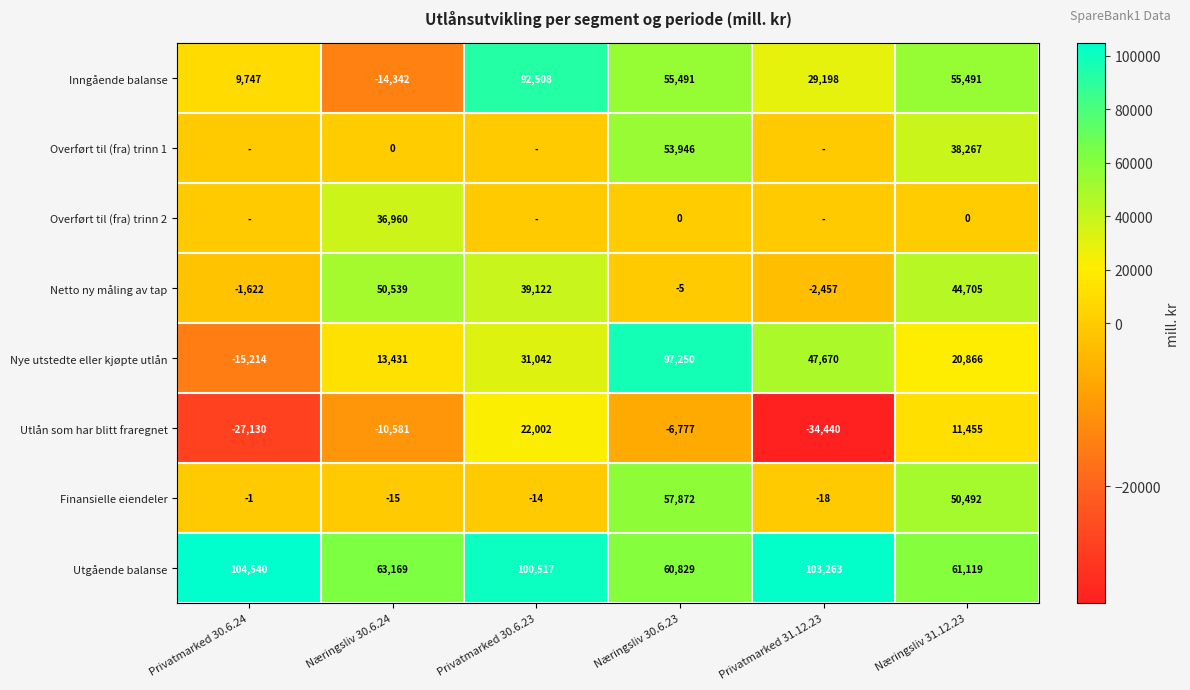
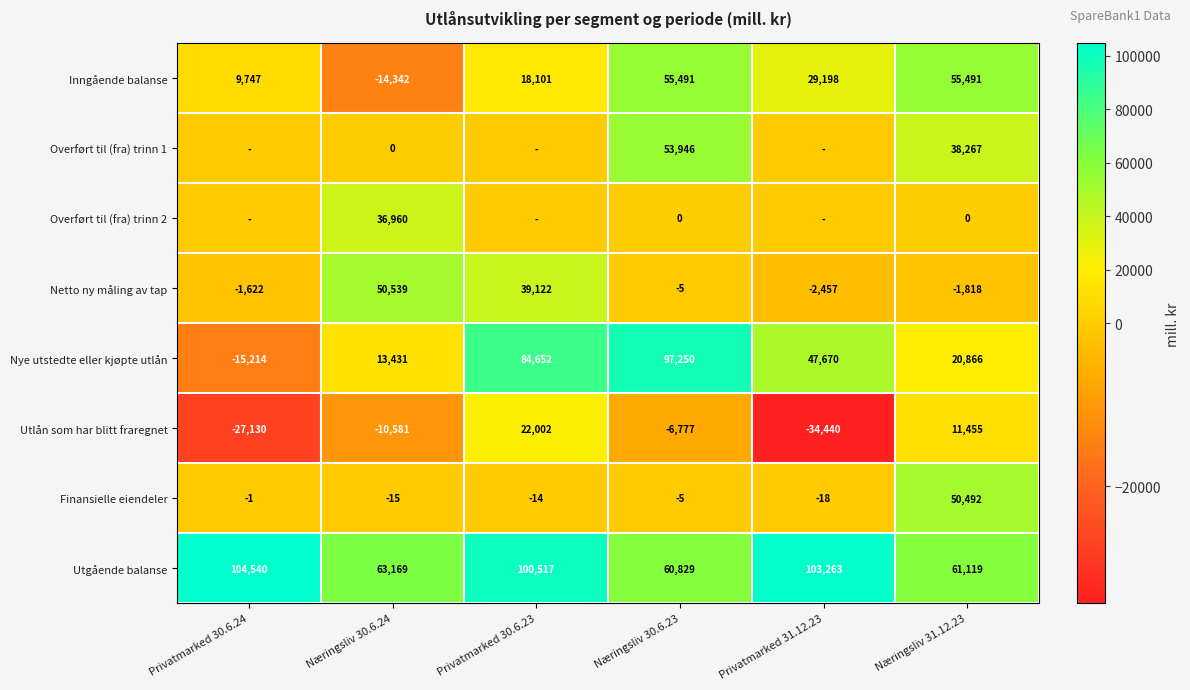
  {
    "Inngående balanse": {
      "Privatmarked 30.6.24": "9,747",
      "Næringsliv 30.6.24": "-14,342",
-     "Privatmarked 30.6.23": "92,508",
+     "Privatmarked 30.6.23": "18,101",
      "Næringsliv 30.6.23": "55,491",
      "Privatmarked 31.12.23": "29,198",
      "Næringsliv 31.12.23": "55,491"
    },
    "Overført til (fra) trinn 1": {
      "Næringsliv 30.6.24": "0",
      "Næringsliv 30.6.23": "53,946",
      "Næringsliv 31.12.23": "38,267"
    },
    "Overført til (fra) trinn 2": {
      "Næringsliv 30.6.24": "36,960",
      "Næringsliv 30.6.23": "0",
      "Næringsliv 31.12.23": "0"
    },
    "Netto ny måling av tap": {
      "Privatmarked 30.6.24": "-1,622",
      "Næringsliv 30.6.24": "50,539",
      "Privatmarked 30.6.23": "39,122",
      "Næringsliv 30.6.23": "-5",
      "Privatmarked 31.12.23": "-2,457",
-     "Næringsliv 31.12.23": "44,705"
+     "Næringsliv 31.12.23": "-1,818"
    },
    "Nye utstedte eller kjøpte utlån": {
      "Privatmarked 30.6.24": "-15,214",
      "Næringsliv 30.6.24": "13,431",
-     "Privatmarked 30.6.23": "31,042",
+     "Privatmarked 30.6.23": "84,652",
      "Næringsliv 30.6.23": "97,250",
      "Privatmarked 31.12.23": "47,670",
      "Næringsliv 31.12.23": "20,866"
    },
    "Utlån som har blitt fraregnet": {
      "Privatmarked 30.6.24": "-27,130",
      "Næringsliv 30.6.24": "-10,581",
      "Privatmarked 30.6.23": "22,002",
      "Næringsliv 30.6.23": "-6,777",
      "Privatmarked 31.12.23": "-34,440",
      "Næringsliv 31.12.23": "11,455"
    },
    "Finansielle eiendeler": {
      "Privatmarked 30.6.24": "-1",
      "Næringsliv 30.6.24": "-15",
      "Privatmarked 30.6.23": "-14",
-     "Næringsliv 30.6.23": "57,872",
+     "Næringsliv 30.6.23": "-5",
      "Privatmarked 31.12.23": "-18",
      "Næringsliv 31.12.23": "50,492"
    },
    "Utgående balanse": {
      "Privatmarked 30.6.24": "104,540",
      "Næringsliv 30.6.24": "63,169",
      "Privatmarked 30.6.23": "100,517",
      "Næringsliv 30.6.23": "60,829",
      "Privatmarked 31.12.23": "103,263",
      "Næringsliv 31.12.23": "61,119"
    }
  }
